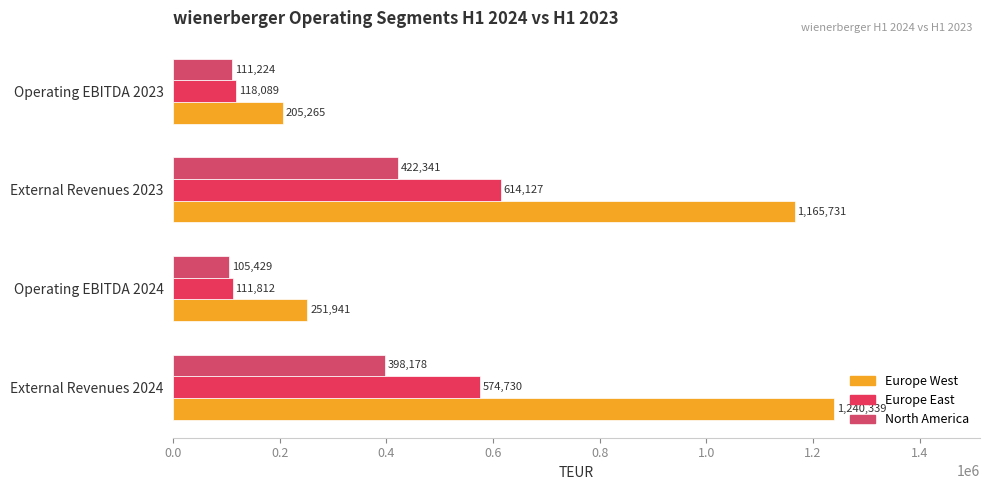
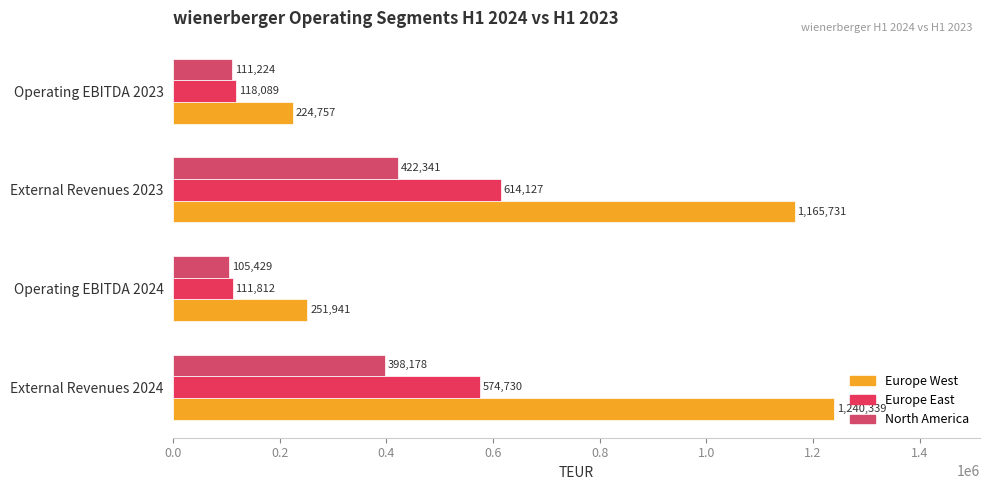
  {
    "Europe West": {
-     "Operating EBITDA 2023": "205,265",
+     "Operating EBITDA 2023": "224,757",
      "External Revenues 2023": "1,165,731",
      "Operating EBITDA 2024": "251,941",
      "External Revenues 2024": "1,240,339"
    }
  }
